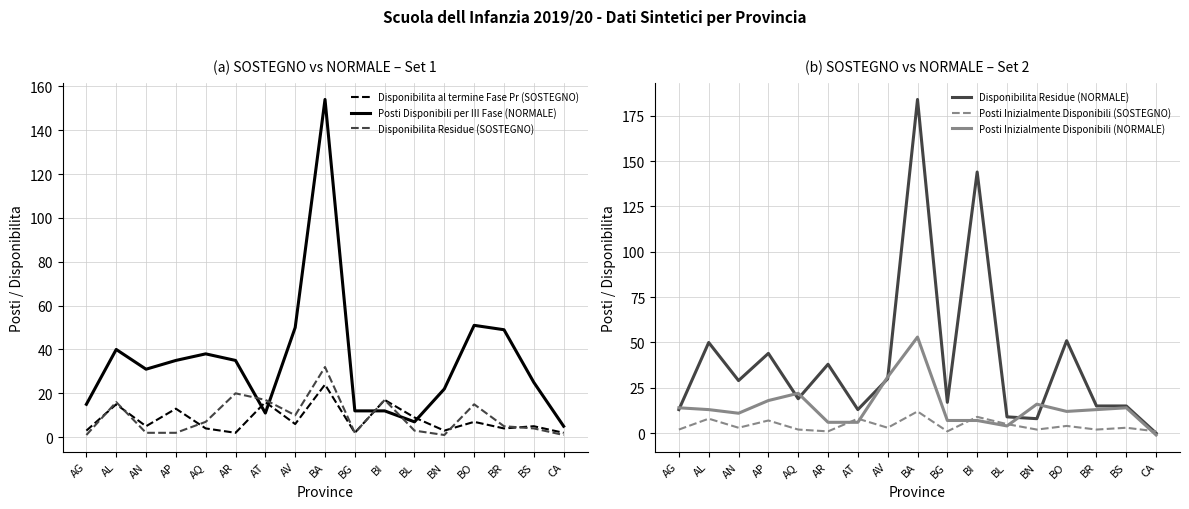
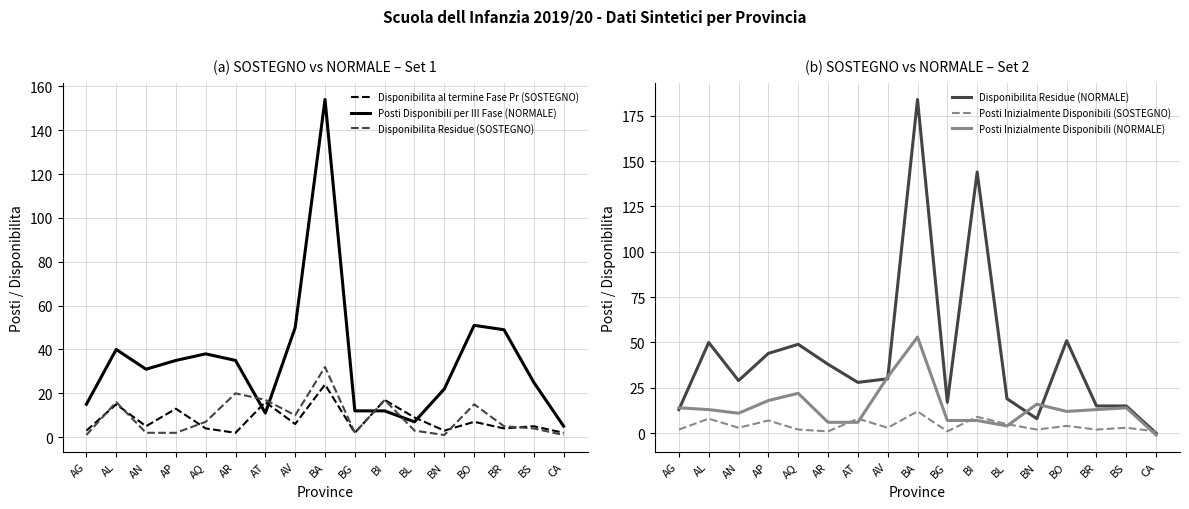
  {
    "(a) SOSTEGNO vs NORMALE – Set 1": {
      "Disponibilita Residue (SOSTEGNO)": {
        "AG": 1,
        "AN": 2,
        "AP": 2,
        "AQ": 7,
        "AR": 20,
        "AV": 10,
        "BA": 32,
        "BL": 3,
        "BN": 1,
        "BO": 15
      }
    },
    "(b) SOSTEGNO vs NORMALE – Set 2": {
      "Disponibilita Residue (NORMALE)": {
        "AL": 50,
        "AN": 29,
        "AP": 44,
-       "AQ": 19,
+       "AQ": 49,
        "AR": 38,
-       "AT": 13,
+       "AT": 28,
        "BA": 184,
        "BG": 17,
        "BI": 144,
-       "BL": 9,
+       "BL": 19,
        "BN": 8,
        "BO": 51,
        "BR": 15
      }
    }
  }
